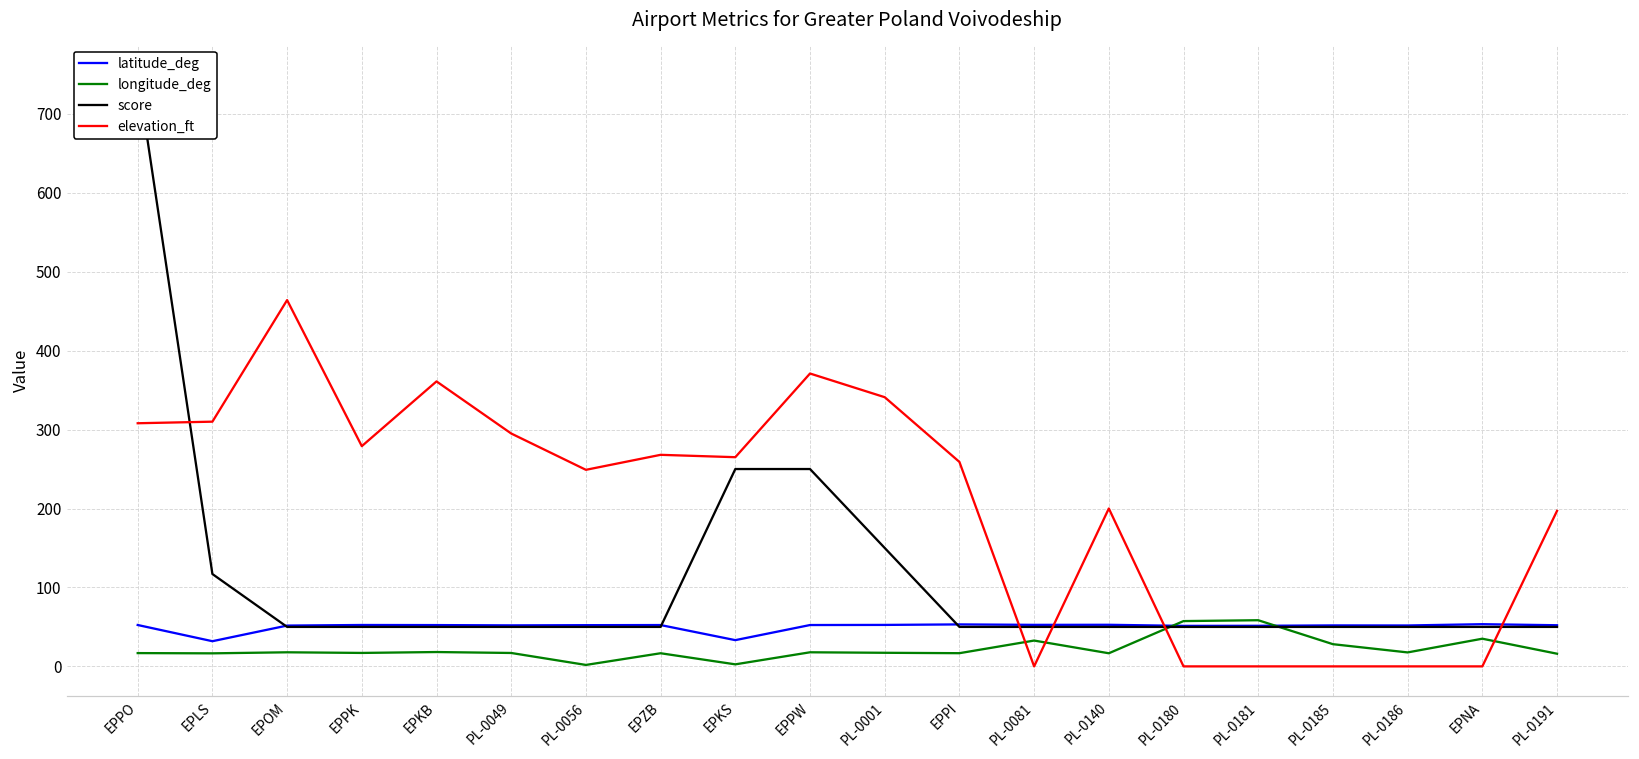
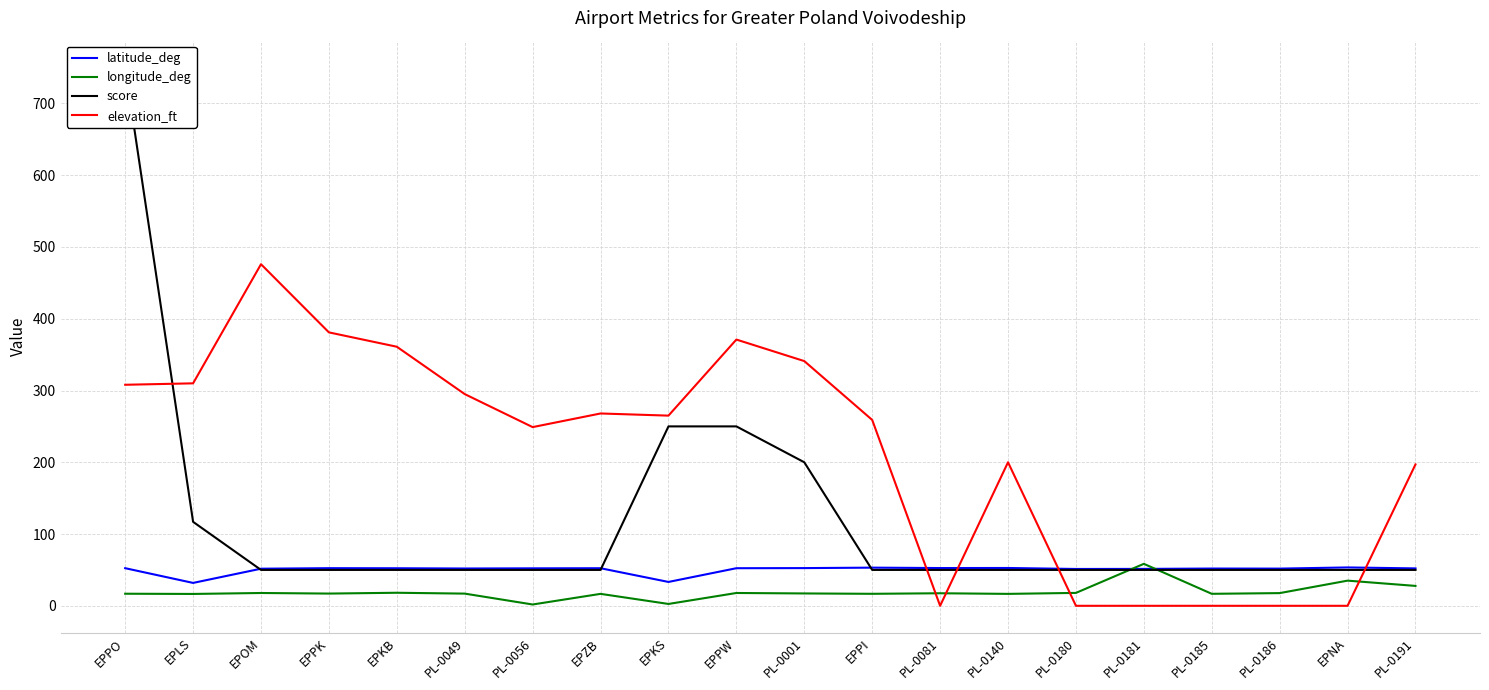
  {
    "latitude_deg": {
      "EPPO": 50,
      "EPLS": 30,
      "EPKS": 30,
      "EPPW": 50,
      "PL-0001": 50
    },
    "longitude_deg": {
      "EPPO": 20,
      "EPLS": 20,
      "EPOM": 20,
      "EPPK": 20,
      "EPKB": 20,
      "PL-0049": 20,
      "PL-0056": 0,
      "EPZB": 20,
      "EPKS": 0,
      "EPPW": 20,
      "PL-0001": 20,
      "EPPI": 20,
-     "PL-0081": 30,
+     "PL-0081": 20,
      "PL-0140": 20,
-     "PL-0180": 60,
+     "PL-0180": 20,
      "PL-0181": 60,
-     "PL-0185": 30,
+     "PL-0185": 20,
      "PL-0186": 20,
      "EPNA": 40,
-     "PL-0191": 20
+     "PL-0191": 30
    },
    "score": {
      "EPLS": 120,
      "EPKS": 250,
      "EPPW": 250,
-     "PL-0001": 150
+     "PL-0001": 200
    },
    "elevation_ft": {
      "EPPO": 310,
      "EPLS": 310,
-     "EPOM": 460,
-     "EPPK": 280,
+     "EPOM": 480,
+     "EPPK": 380,
      "EPKB": 360,
      "PL-0049": 300,
      "PL-0056": 250,
      "EPZB": 270,
      "EPKS": 270,
      "EPPW": 370,
      "PL-0001": 340,
      "EPPI": 260,
      "PL-0081": 0,
      "PL-0140": 200,
      "PL-0180": 0,
      "PL-0181": 0,
      "PL-0185": 0,
      "PL-0186": 0,
      "EPNA": 0,
      "PL-0191": 200
    }
  }
